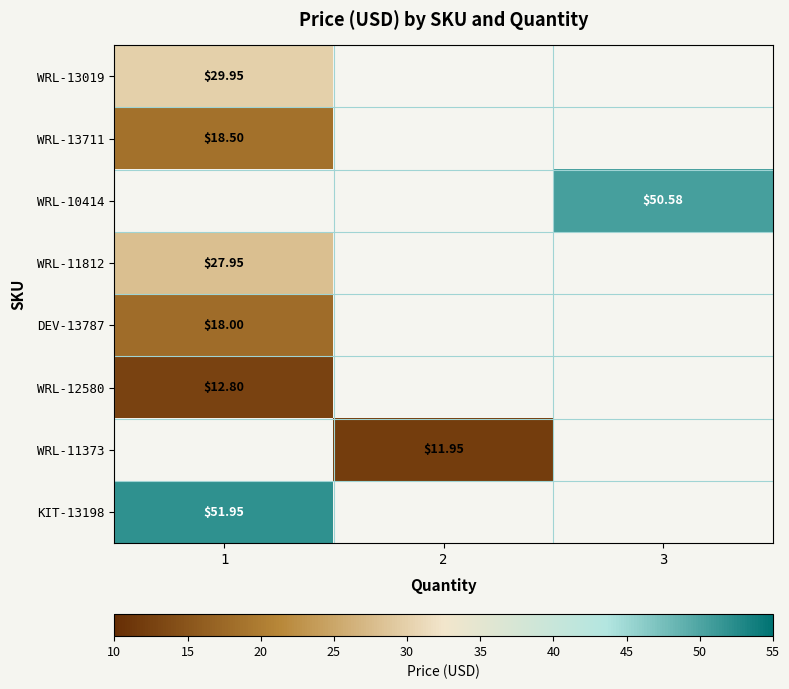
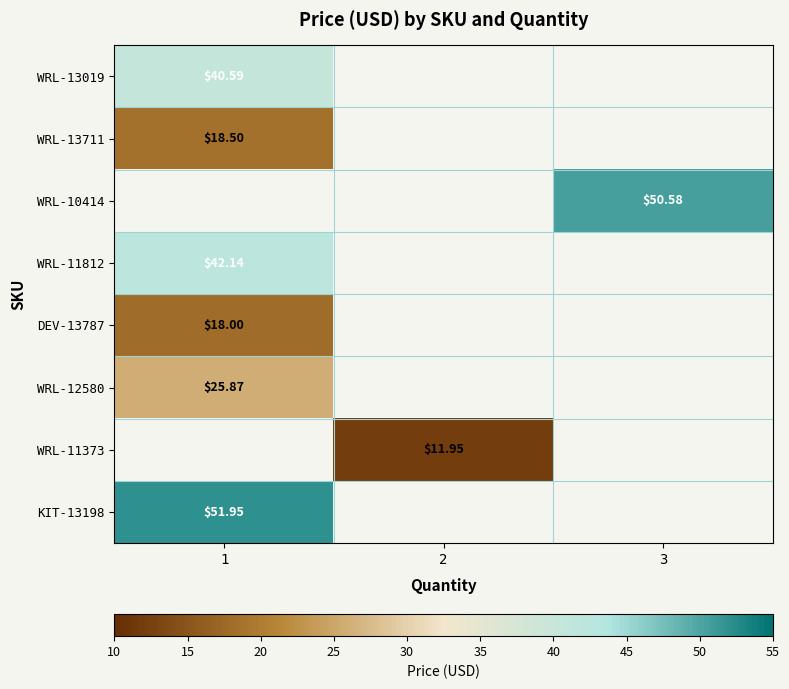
  {
    "WRL-13019": {
-     "1": "$29.95"
+     "1": "$40.59"
    },
    "WRL-13711": {
      "1": "$18.50"
    },
    "WRL-10414": {
      "3": "$50.58"
    },
    "WRL-11812": {
-     "1": "$27.95"
+     "1": "$42.14"
    },
    "DEV-13787": {
      "1": "$18.00"
    },
    "WRL-12580": {
-     "1": "$12.80"
+     "1": "$25.87"
    },
    "WRL-11373": {
      "2": "$11.95"
    },
    "KIT-13198": {
      "1": "$51.95"
    }
  }
